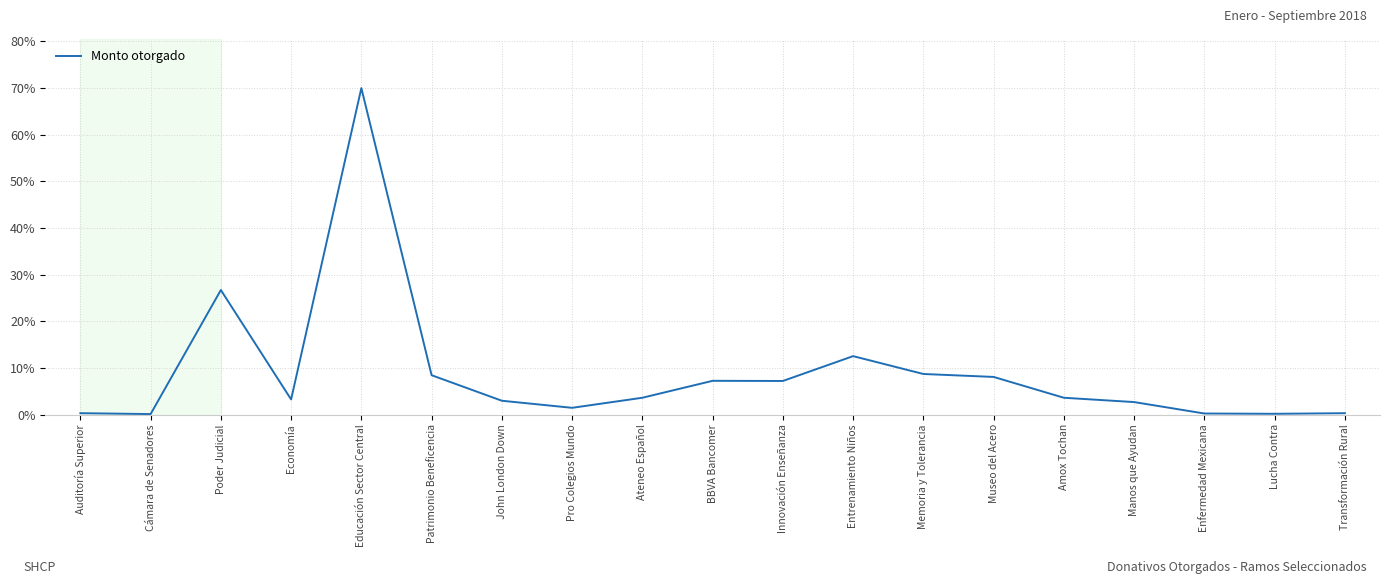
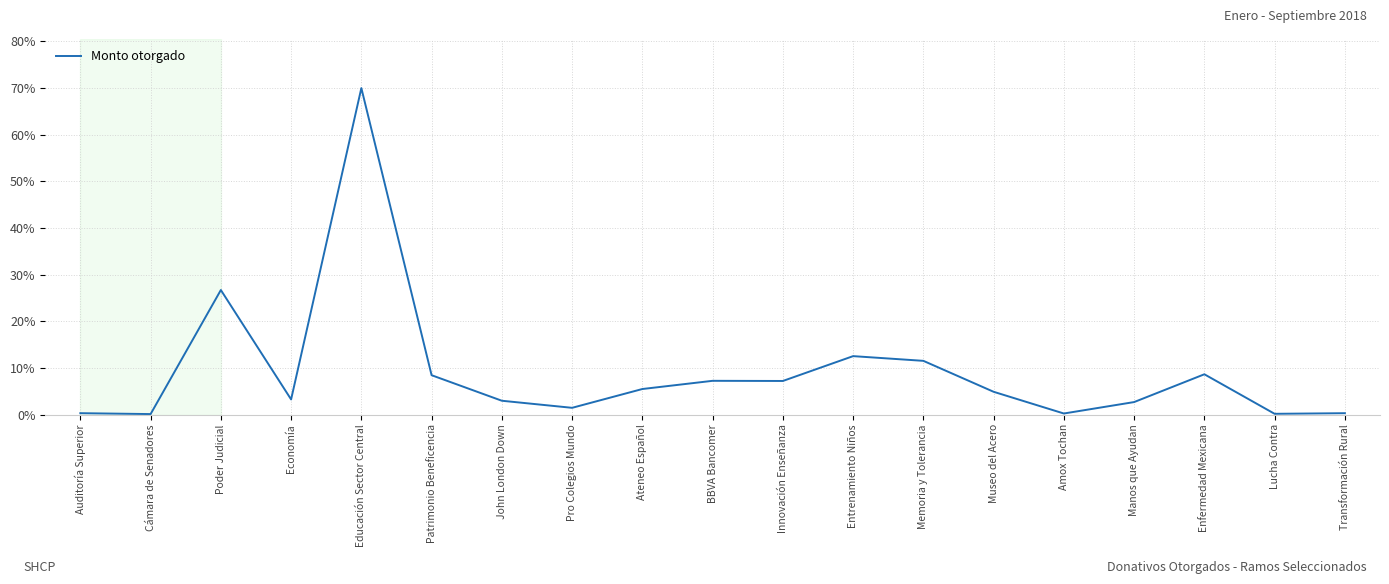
  {
    "Auditoría Superior": "0%",
    "Cámara de Senadores": "0%",
    "Poder Judicial": "27%",
    "Economía": "3%",
    "Educación Sector Central": "70%",
    "Patrimonio Beneficencia": "8%",
    "John London Down": "3%",
    "Pro Colegios Mundo": "1%",
-   "Ateneo Español": "4%",
+   "Ateneo Español": "5%",
    "BBVA Bancomer": "7%",
    "Innovación Enseñanza": "7%",
    "Entrenamiento Niños": "13%",
-   "Memoria y Tolerancia": "9%",
-   "Museo del Acero": "8%",
-   "Amox Tochan": "4%",
+   "Memoria y Tolerancia": "12%",
+   "Museo del Acero": "5%",
+   "Amox Tochan": "0%",
    "Manos que Ayudan": "3%",
-   "Enfermedad Mexicana": "0%",
+   "Enfermedad Mexicana": "9%",
    "Lucha Contra": "0%",
    "Transformación Rural": "0%"
  }
